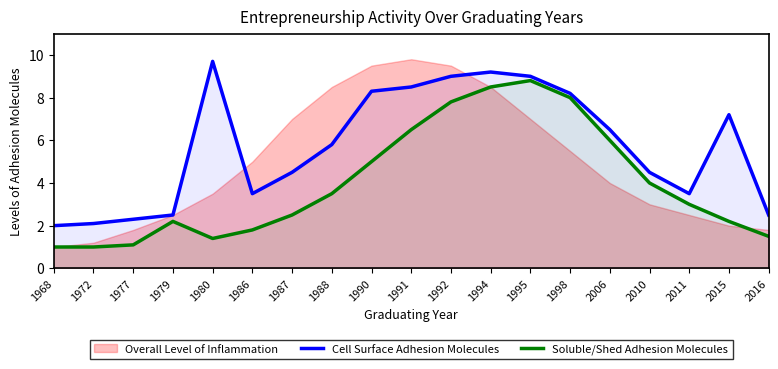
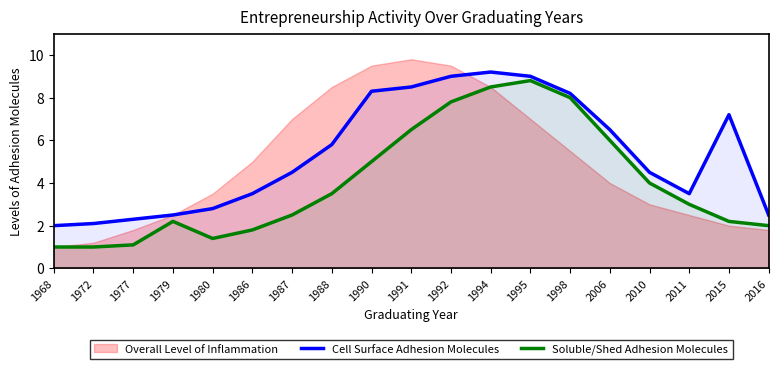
  {
    "Cell Surface Adhesion Molecules": {
      "1968": 2.0,
      "1972": 2.1,
      "1977": 2.3,
-     "1980": 9.7,
+     "1980": 2.8,
      "1986": 3.5,
      "1987": 4.5,
      "1988": 5.8,
      "1990": 8.3,
      "1991": 8.5,
      "1992": 9.0,
      "1994": 9.2,
      "1995": 9.0,
      "1998": 8.2,
      "2006": 6.5,
      "2010": 4.5,
      "2011": 3.5,
      "2015": 7.2,
      "2016": 2.5
    },
    "Overall Level of Inflammation": {
      "1972": 1.2,
      "1977": 1.8,
      "1980": 3.5,
      "1986": 5.0,
      "1987": 7.0,
      "1988": 8.5,
      "1990": 9.5,
      "1991": 9.8,
      "1992": 9.5,
      "1995": 7.0,
      "1998": 5.5,
      "2006": 4.0,
      "2010": 3.0,
      "2011": 2.5,
      "2015": 2.0,
      "2016": 1.8
    },
    "Soluble/Shed Adhesion Molecules": {
      "1972": 1.0,
      "1977": 1.1,
      "1979": 2.2,
      "1980": 1.4,
      "1986": 1.8,
      "1987": 2.5,
      "1988": 3.5,
      "1990": 5.0,
      "1991": 6.5,
      "1992": 7.8,
      "1995": 8.8,
      "1998": 8.0,
      "2006": 6.0,
      "2010": 4.0,
      "2011": 3.0,
      "2015": 2.2,
-     "2016": 1.5
+     "2016": 2.0
    }
  }
